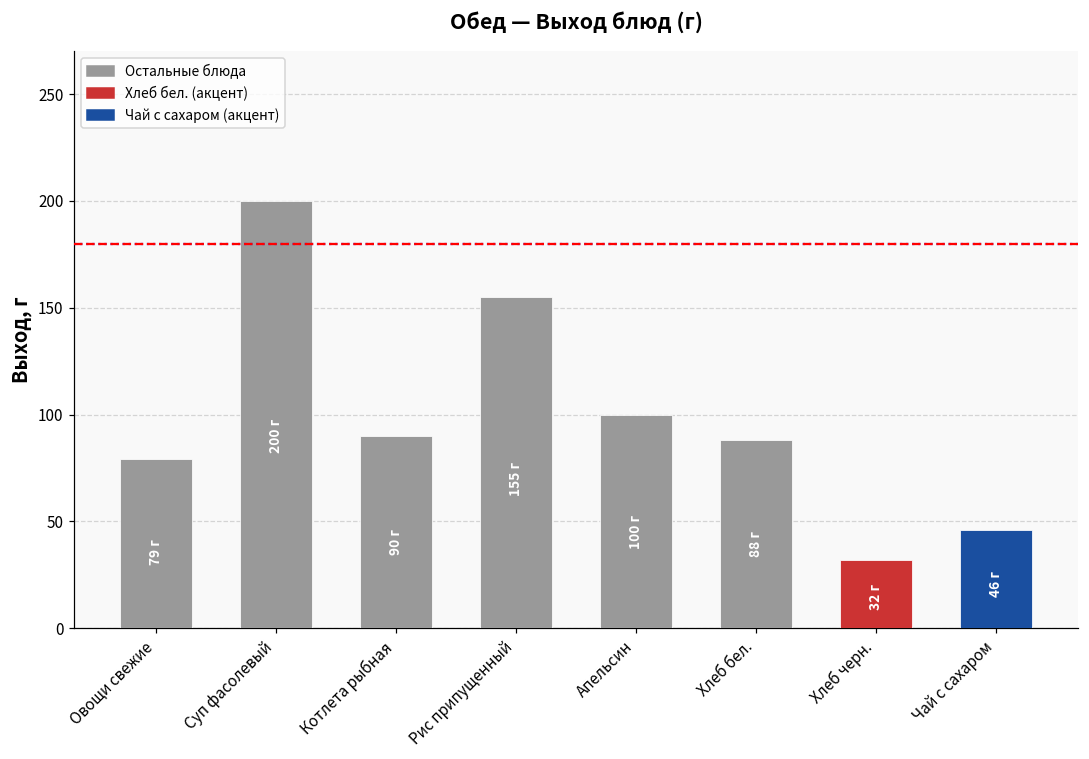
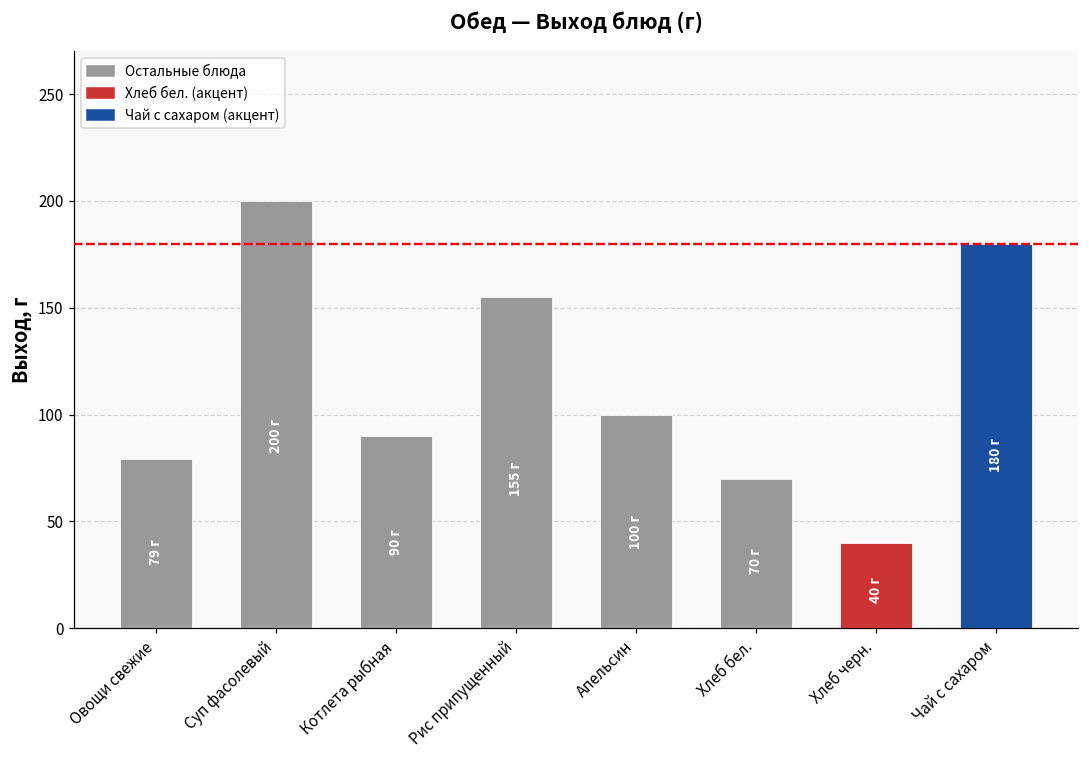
  {
    "Овощи свежие": 79,
    "Суп фасолевый": 200,
    "Котлета рыбная": 90,
    "Рис припущенный": 155,
    "Апельсин": 100,
-   "Хлеб бел.": 88,
-   "Хлеб черн.": 32,
-   "Чай с сахаром": 46
+   "Хлеб бел.": 70,
+   "Хлеб черн.": 40,
+   "Чай с сахаром": 180
  }
